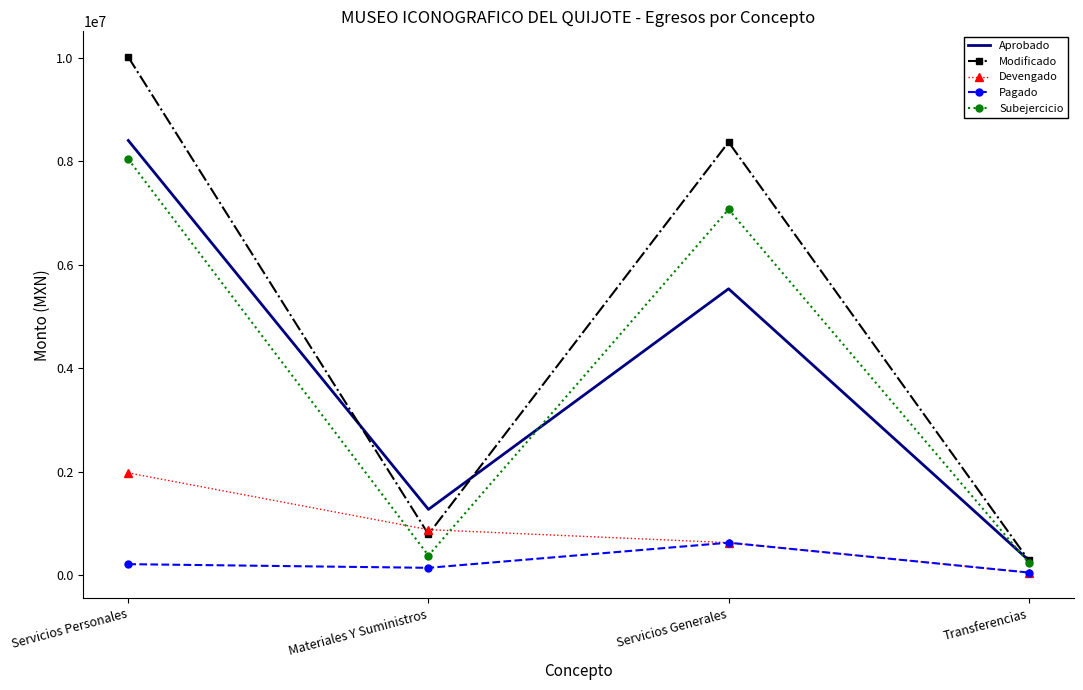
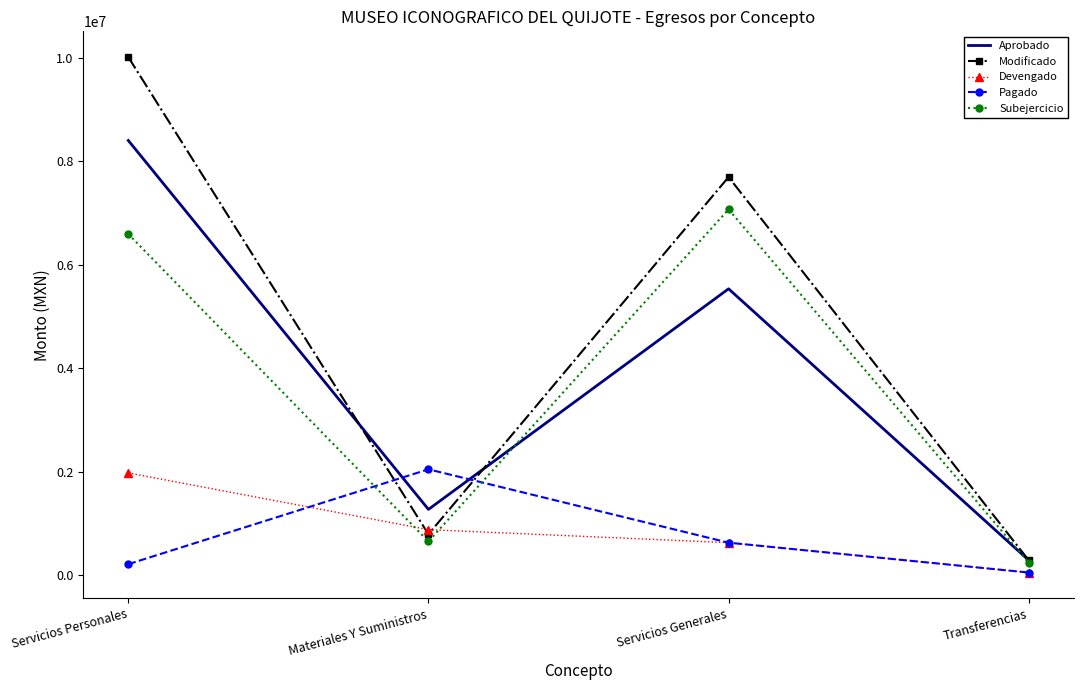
  {
    "Aprobado": {
      "Servicios Personales": 8400000,
      "Materiales Y Suministros": 1300000,
      "Servicios Generales": 5500000
    },
    "Modificado": {
      "Servicios Personales": 10000000,
      "Materiales Y Suministros": 800000,
-     "Servicios Generales": 8400000
+     "Servicios Generales": 7700000
    },
    "Devengado": {
      "Servicios Personales": 2000000,
      "Materiales Y Suministros": 900000
    },
    "Pagado": {
      "Servicios Personales": 200000,
-     "Materiales Y Suministros": 100000
+     "Materiales Y Suministros": 2000000
    },
    "Subejercicio": {
-     "Servicios Personales": 8000000,
-     "Materiales Y Suministros": 400000,
+     "Servicios Personales": 6600000,
+     "Materiales Y Suministros": 600000,
      "Servicios Generales": 7100000
    }
  }
